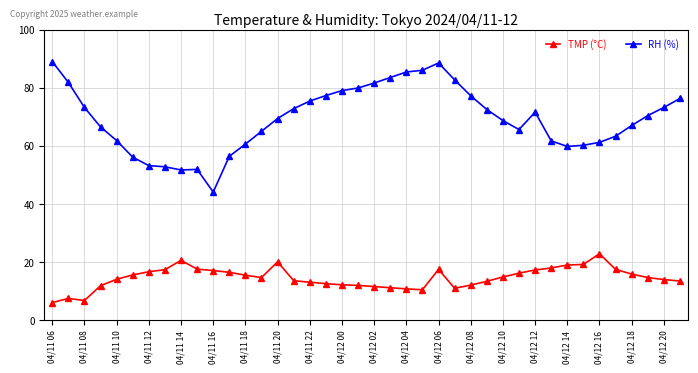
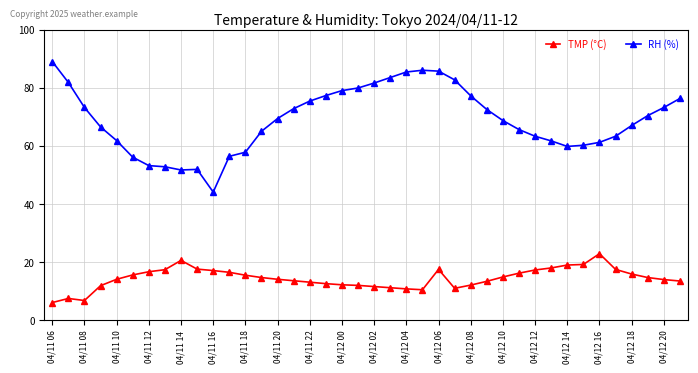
  {
    "TMP (°C)": {
      "04/11 06": 6,
      "04/11 08": 7,
      "04/11 10": 14,
      "04/11 12": 17,
      "04/11 14": 21,
      "04/11 16": 17,
      "04/11 18": 16,
-     "04/11 20": 20,
+     "04/11 20": 14,
      "04/11 22": 13,
      "04/12 00": 12,
      "04/12 02": 12,
      "04/12 04": 11,
      "04/12 06": 18,
      "04/12 08": 12,
      "04/12 10": 15,
      "04/12 12": 17,
      "04/12 14": 19,
      "04/12 16": 23,
      "04/12 18": 16,
      "04/12 20": 14
    },
    "RH (%)": {
      "04/11 06": 89,
      "04/11 08": 73,
      "04/11 10": 62,
      "04/11 12": 53,
      "04/11 14": 52,
      "04/11 16": 44,
-     "04/11 18": 61,
+     "04/11 18": 58,
      "04/11 20": 69,
      "04/11 22": 75,
      "04/12 00": 79,
      "04/12 02": 82,
      "04/12 04": 85,
-     "04/12 06": 89,
+     "04/12 06": 86,
      "04/12 08": 77,
      "04/12 10": 69,
-     "04/12 12": 72,
+     "04/12 12": 63,
      "04/12 14": 60,
      "04/12 16": 61,
      "04/12 18": 67,
      "04/12 20": 73
    }
  }
